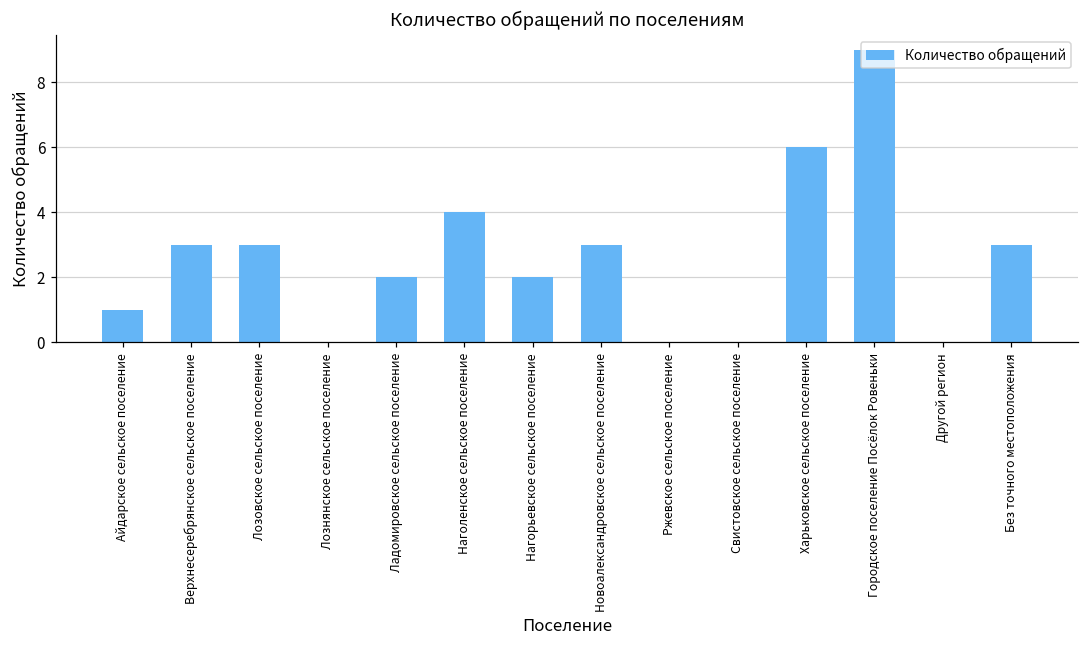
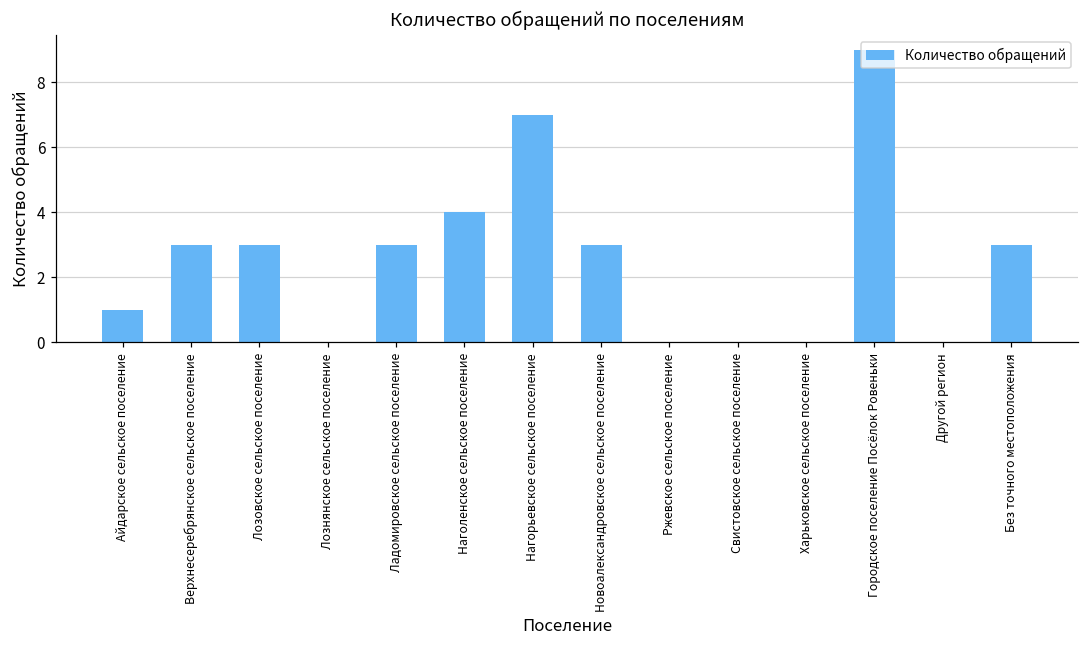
  {
    "Айдарское сельское поселение": 1,
    "Верхнесеребрянское сельское поселение": 3,
    "Лозовское сельское поселение": 3,
    "Лознянское сельское поселение": 0,
-   "Ладомировское сельское поселение": 2,
+   "Ладомировское сельское поселение": 3,
    "Наголенское сельское поселение": 4,
-   "Нагорьевское сельское поселение": 2,
+   "Нагорьевское сельское поселение": 7,
    "Новоалександровское сельское поселение": 3,
    "Ржевское сельское поселение": 0,
    "Свистовское сельское поселение": 0,
-   "Харьковское сельское поселение": 6,
+   "Харьковское сельское поселение": 0,
    "Другой регион": 0,
    "Без точного местоположения": 3
  }
